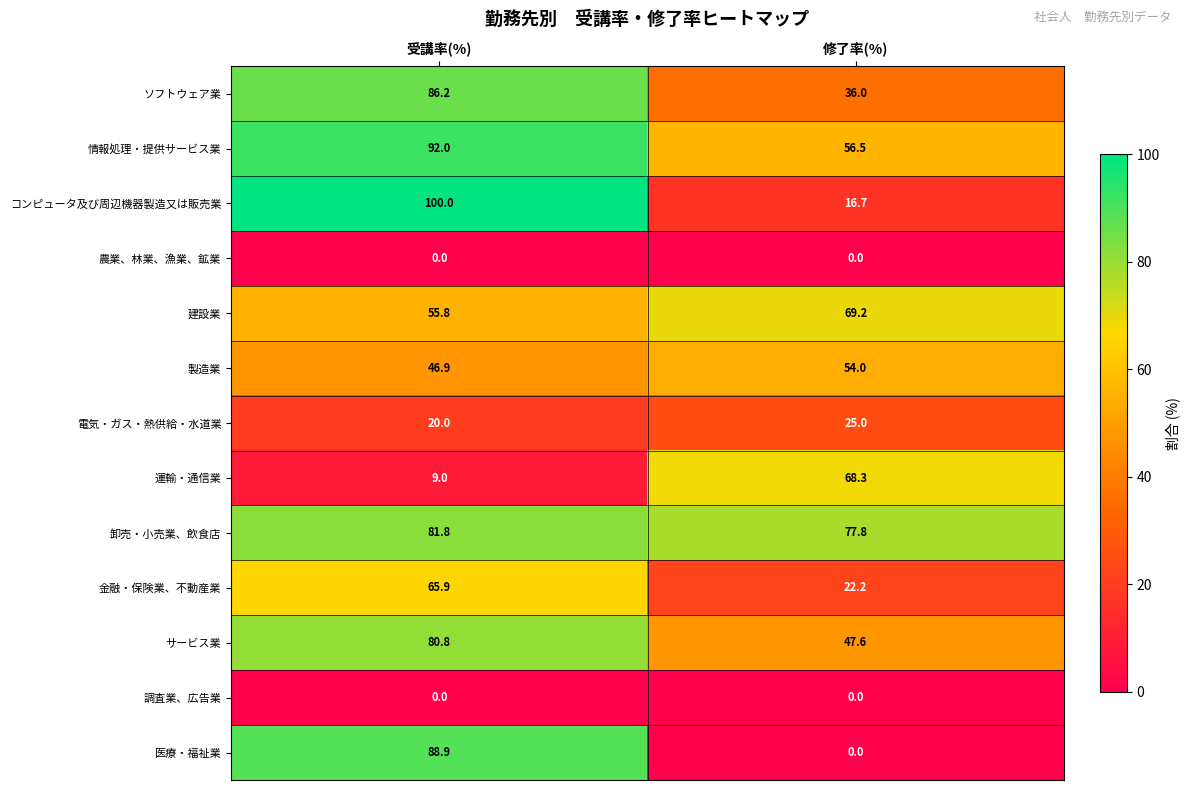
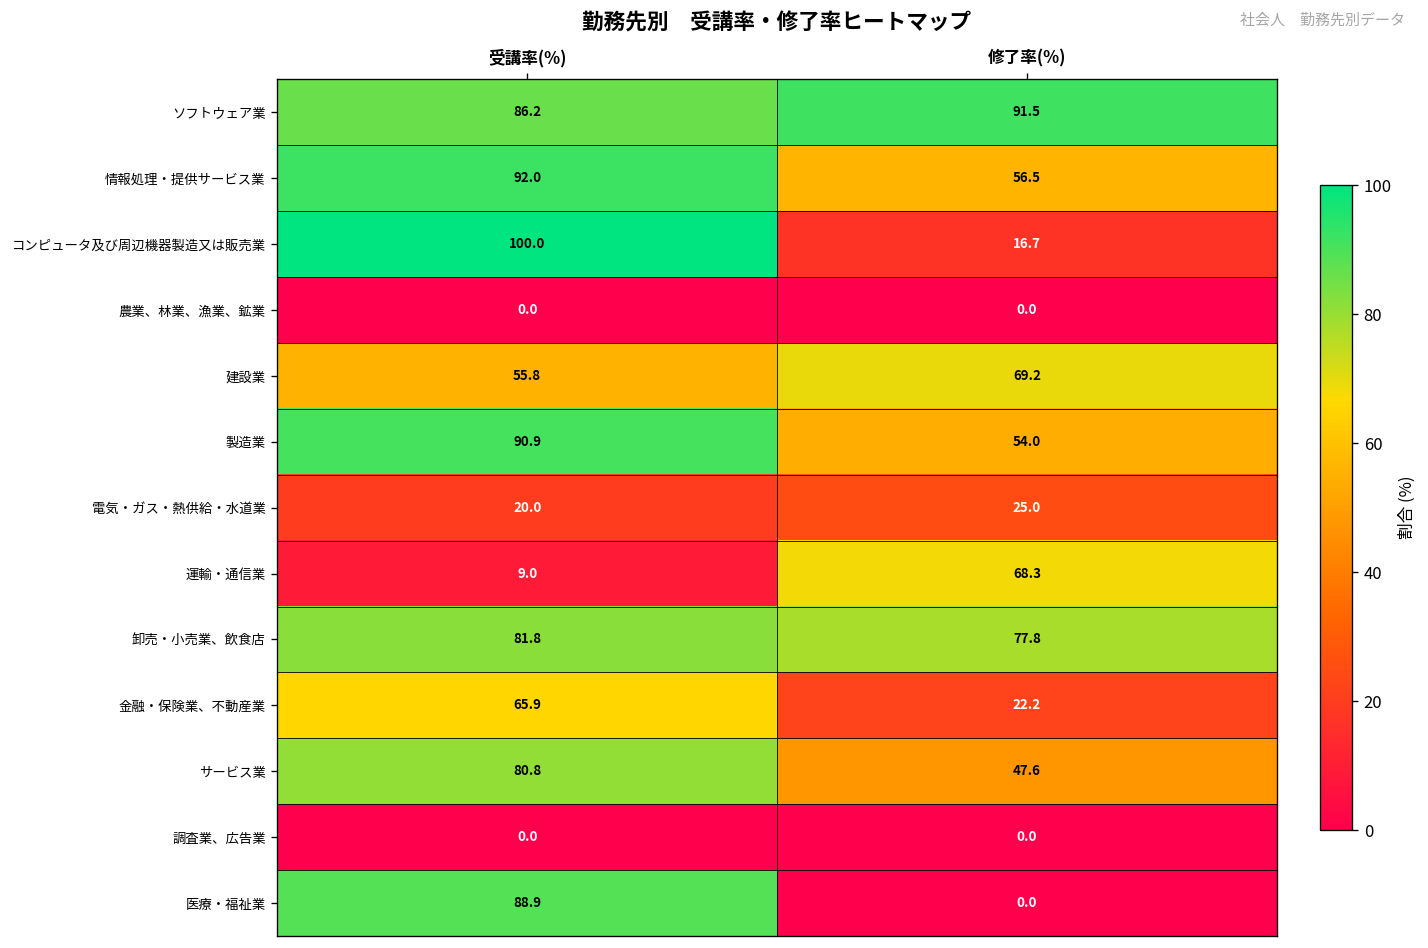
  {
    "ソフトウェア業": {
      "受講率(%)": 86.2,
-     "修了率(%)": 36.0
+     "修了率(%)": 91.5
    },
    "情報処理・提供サービス業": {
      "受講率(%)": 92.0,
      "修了率(%)": 56.5
    },
    "コンピュータ及び周辺機器製造又は販売業": {
      "受講率(%)": 100.0,
      "修了率(%)": 16.7
    },
    "農業、林業、漁業、鉱業": {
      "受講率(%)": 0.0,
      "修了率(%)": 0.0
    },
    "建設業": {
      "受講率(%)": 55.8,
      "修了率(%)": 69.2
    },
    "製造業": {
-     "受講率(%)": 46.9,
+     "受講率(%)": 90.9,
      "修了率(%)": 54.0
    },
    "電気・ガス・熱供給・水道業": {
      "受講率(%)": 20.0,
      "修了率(%)": 25.0
    },
    "運輸・通信業": {
      "受講率(%)": 9.0,
      "修了率(%)": 68.3
    },
    "卸売・小売業、飲食店": {
      "受講率(%)": 81.8,
      "修了率(%)": 77.8
    },
    "金融・保険業、不動産業": {
      "受講率(%)": 65.9,
      "修了率(%)": 22.2
    },
    "サービス業": {
      "受講率(%)": 80.8,
      "修了率(%)": 47.6
    },
    "調査業、広告業": {
      "受講率(%)": 0.0,
      "修了率(%)": 0.0
    },
    "医療・福祉業": {
      "受講率(%)": 88.9,
      "修了率(%)": 0.0
    }
  }
